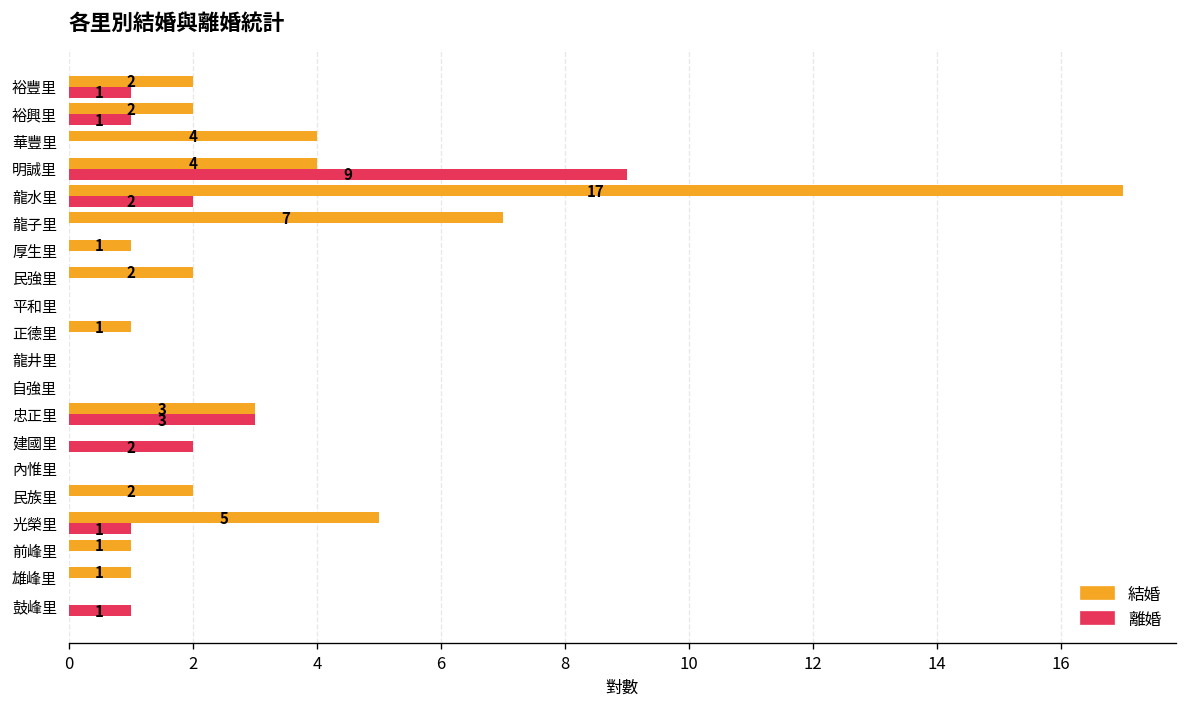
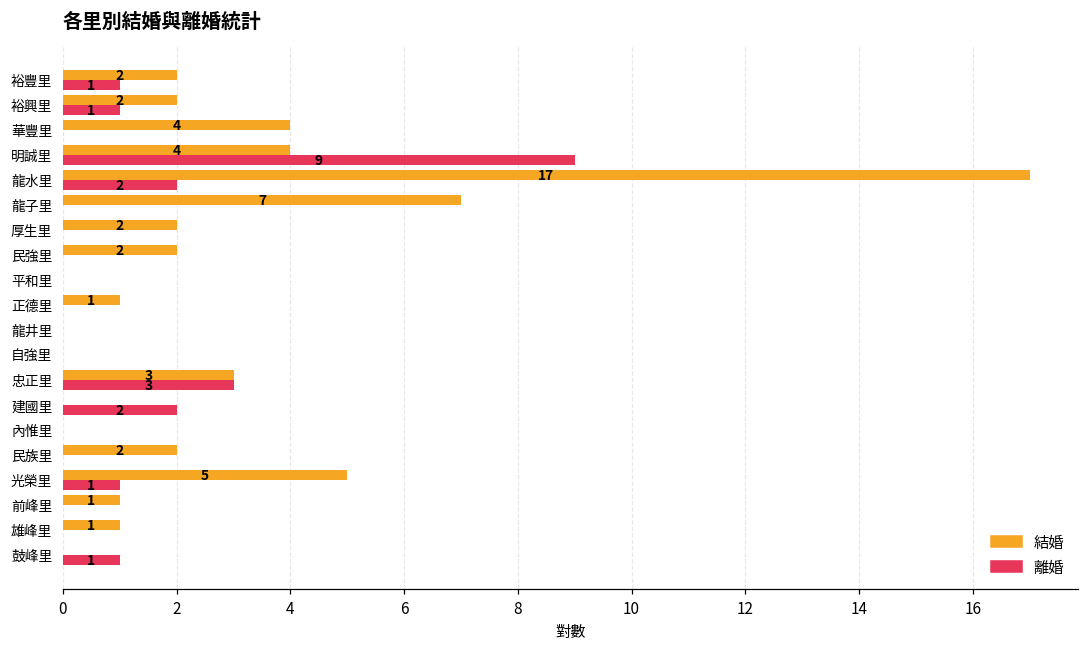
  {
    "結婚": {
      "裕豐里": 2,
      "裕興里": 2,
      "華豐里": 4,
      "明誠里": 4,
      "龍水里": 17,
      "龍子里": 7,
-     "厚生里": 1,
+     "厚生里": 2,
      "民強里": 2,
      "正德里": 1,
      "民族里": 2,
      "光榮里": 5,
      "前峰里": 1,
      "雄峰里": 1
    },
    "離婚": {
      "裕豐里": 1,
      "裕興里": 1,
      "明誠里": 9,
      "龍水里": 2,
      "建國里": 2,
      "光榮里": 1,
      "鼓峰里": 1
    }
  }
